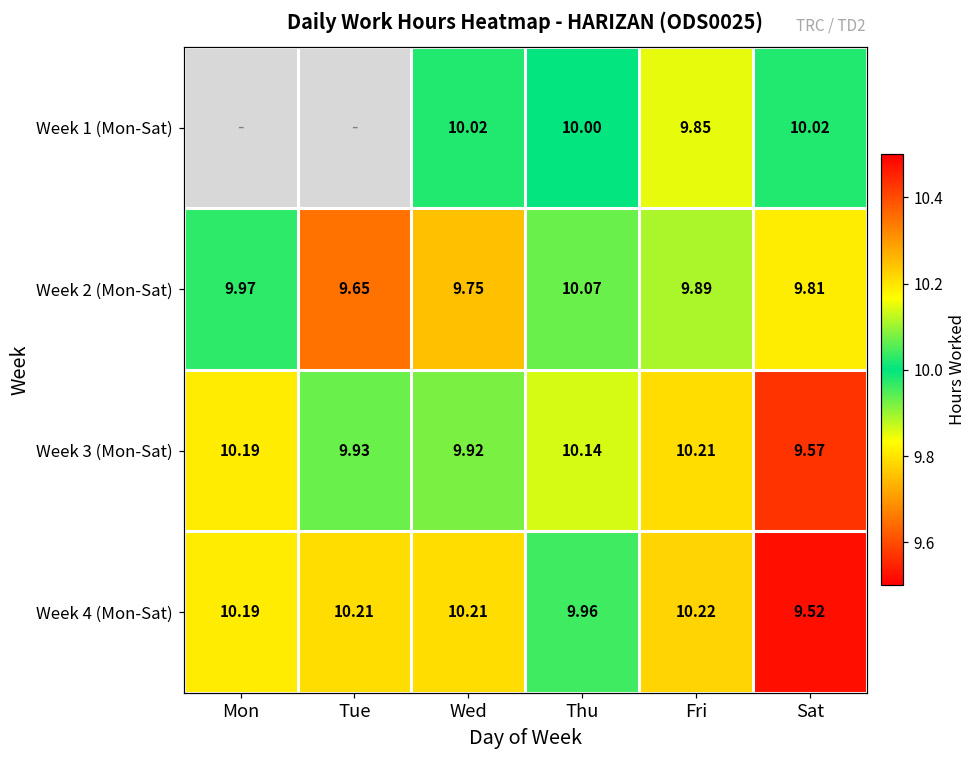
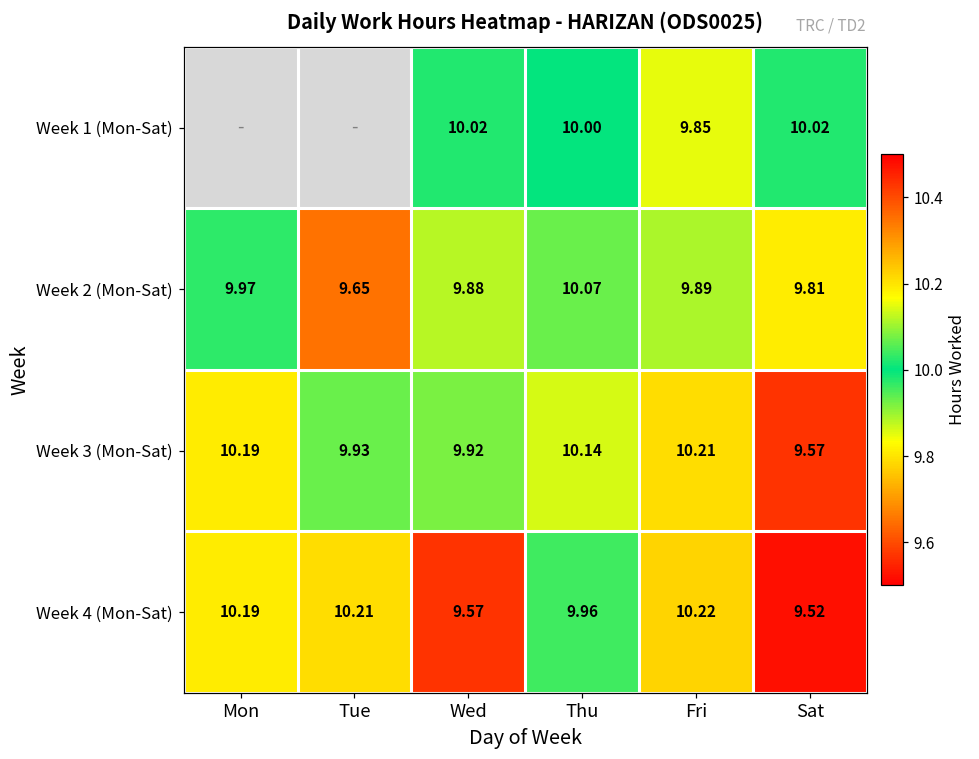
  {
    "Week 1 (Mon-Sat)": {
      "Wed": 10.02,
      "Thu": 10.00,
      "Fri": 9.85,
      "Sat": 10.02
    },
    "Week 2 (Mon-Sat)": {
      "Mon": 9.97,
      "Tue": 9.65,
-     "Wed": 9.75,
+     "Wed": 9.88,
      "Thu": 10.07,
      "Fri": 9.89,
      "Sat": 9.81
    },
    "Week 3 (Mon-Sat)": {
      "Mon": 10.19,
      "Tue": 9.93,
      "Wed": 9.92,
      "Thu": 10.14,
      "Fri": 10.21,
      "Sat": 9.57
    },
    "Week 4 (Mon-Sat)": {
      "Mon": 10.19,
      "Tue": 10.21,
-     "Wed": 10.21,
+     "Wed": 9.57,
      "Thu": 9.96,
      "Fri": 10.22,
      "Sat": 9.52
    }
  }
